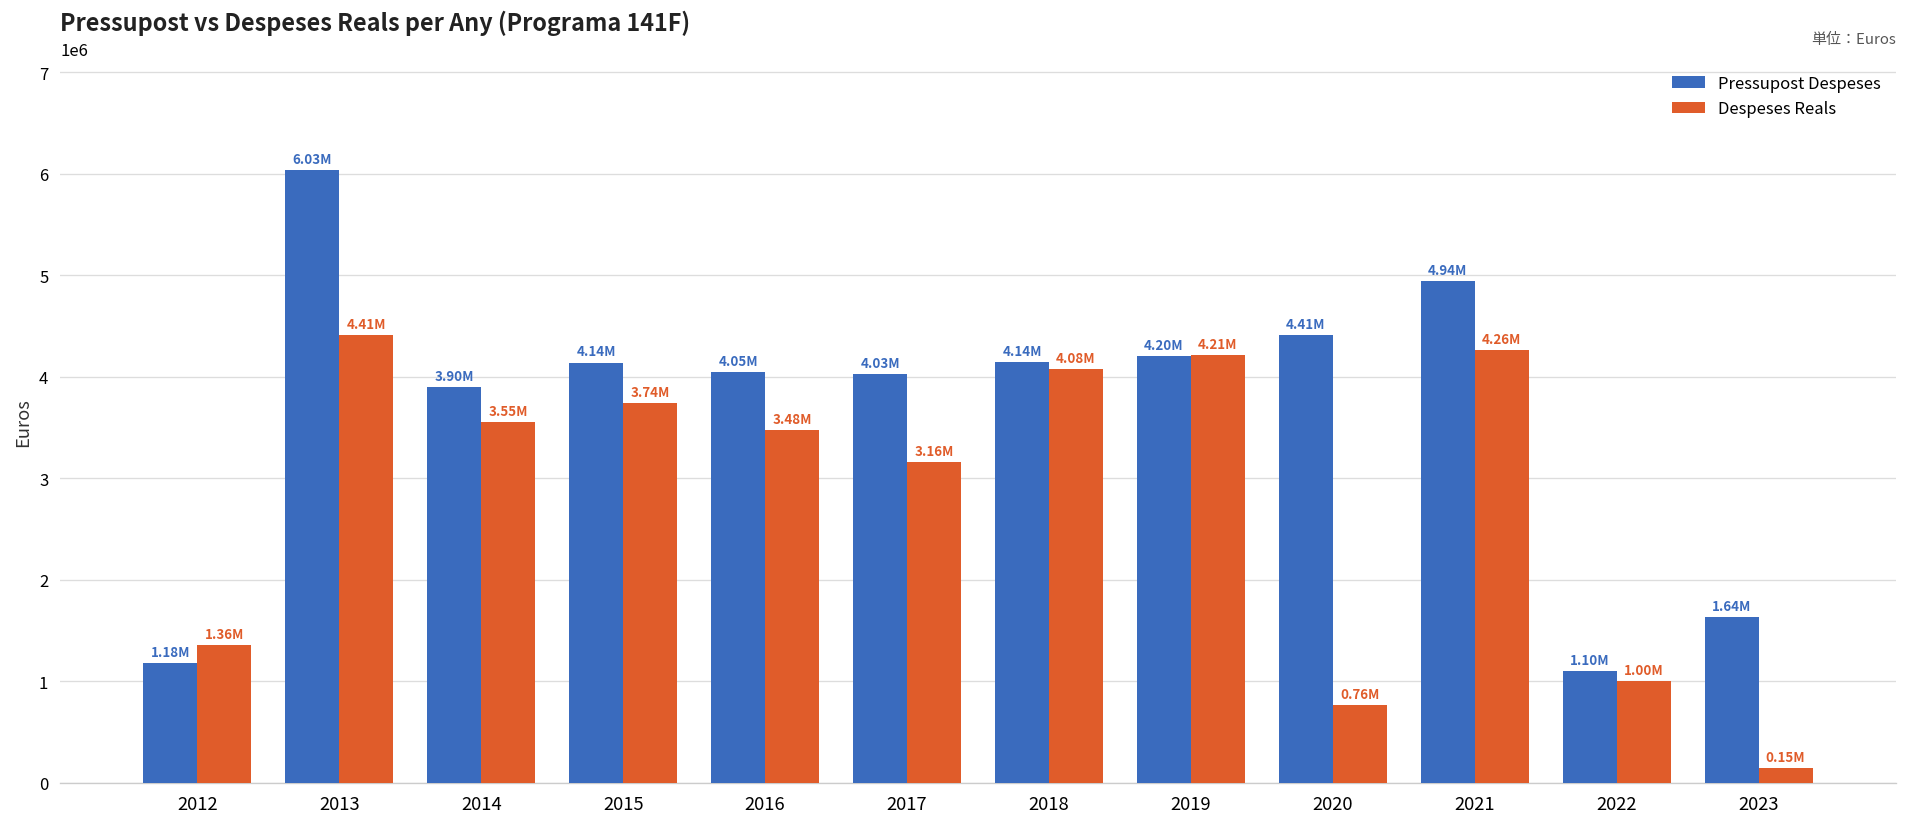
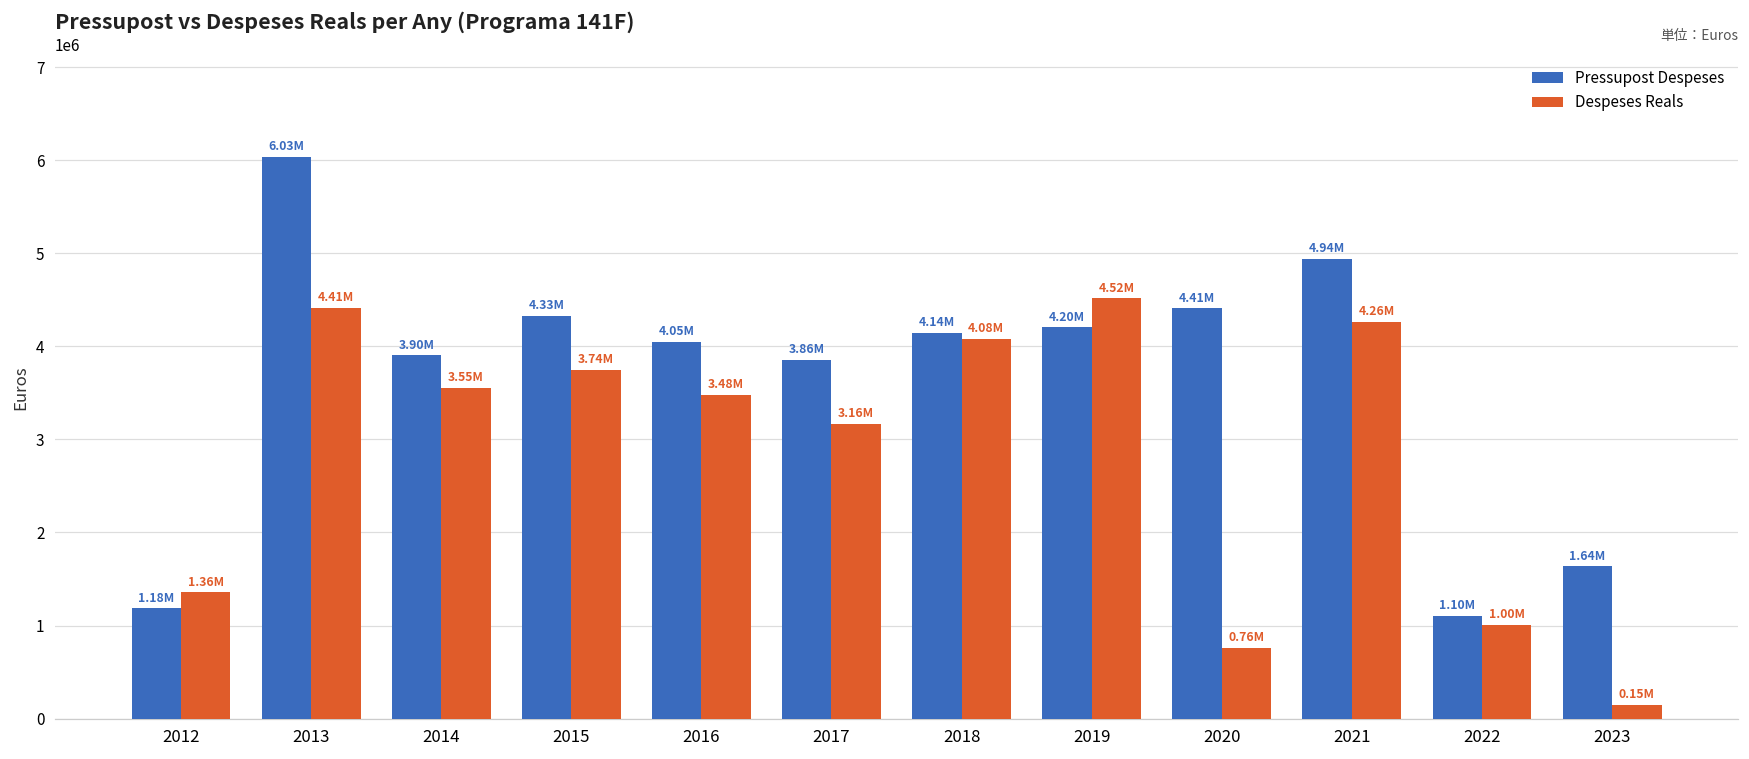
  {
    "Pressupost Despeses": {
      "2012": "1.18M",
      "2013": "6.03M",
      "2014": "3.90M",
-     "2015": "4.14M",
+     "2015": "4.33M",
      "2016": "4.05M",
-     "2017": "4.03M",
+     "2017": "3.86M",
      "2018": "4.14M",
      "2019": "4.20M",
      "2020": "4.41M",
      "2021": "4.94M",
      "2022": "1.10M",
      "2023": "1.64M"
    },
    "Despeses Reals": {
      "2012": "1.36M",
      "2013": "4.41M",
      "2014": "3.55M",
      "2015": "3.74M",
      "2016": "3.48M",
      "2017": "3.16M",
      "2018": "4.08M",
-     "2019": "4.21M",
+     "2019": "4.52M",
      "2020": "0.76M",
      "2021": "4.26M",
      "2022": "1.00M",
      "2023": "0.15M"
    }
  }
